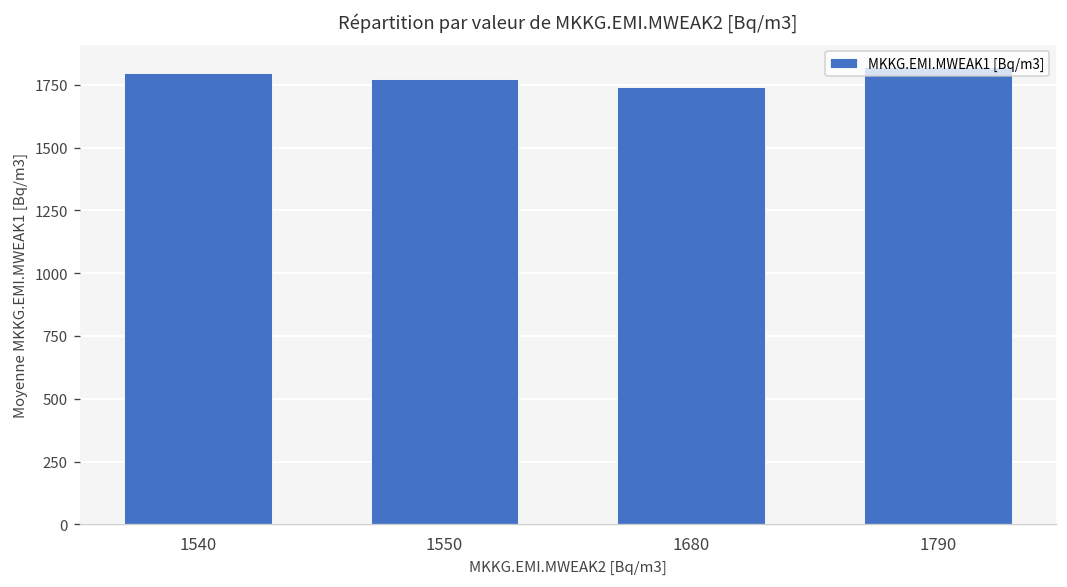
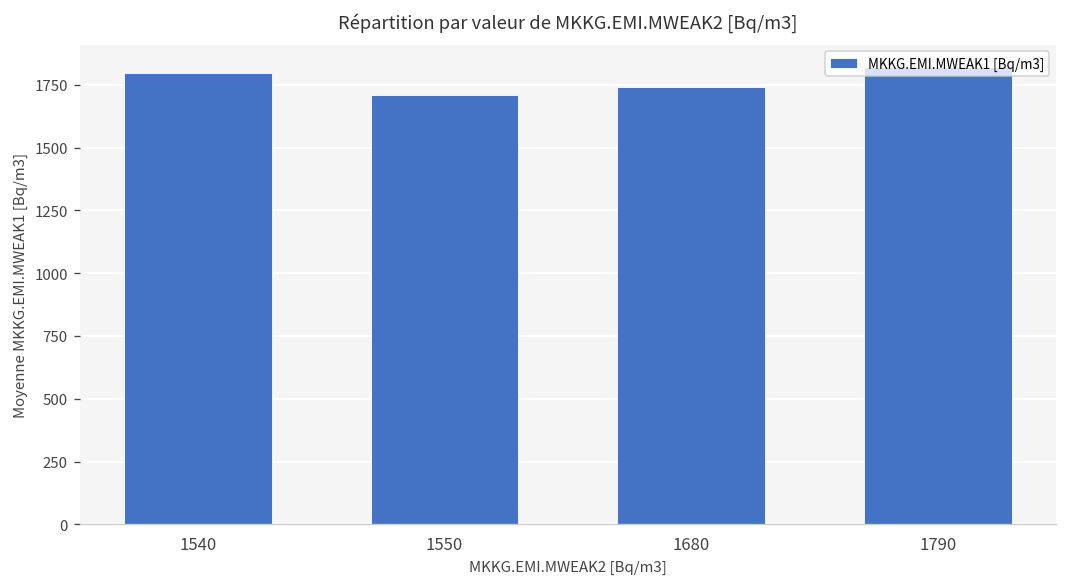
  {
    "1540": 1800,
-   "1550": 1770,
+   "1550": 1710,
    "1680": 1740
  }
